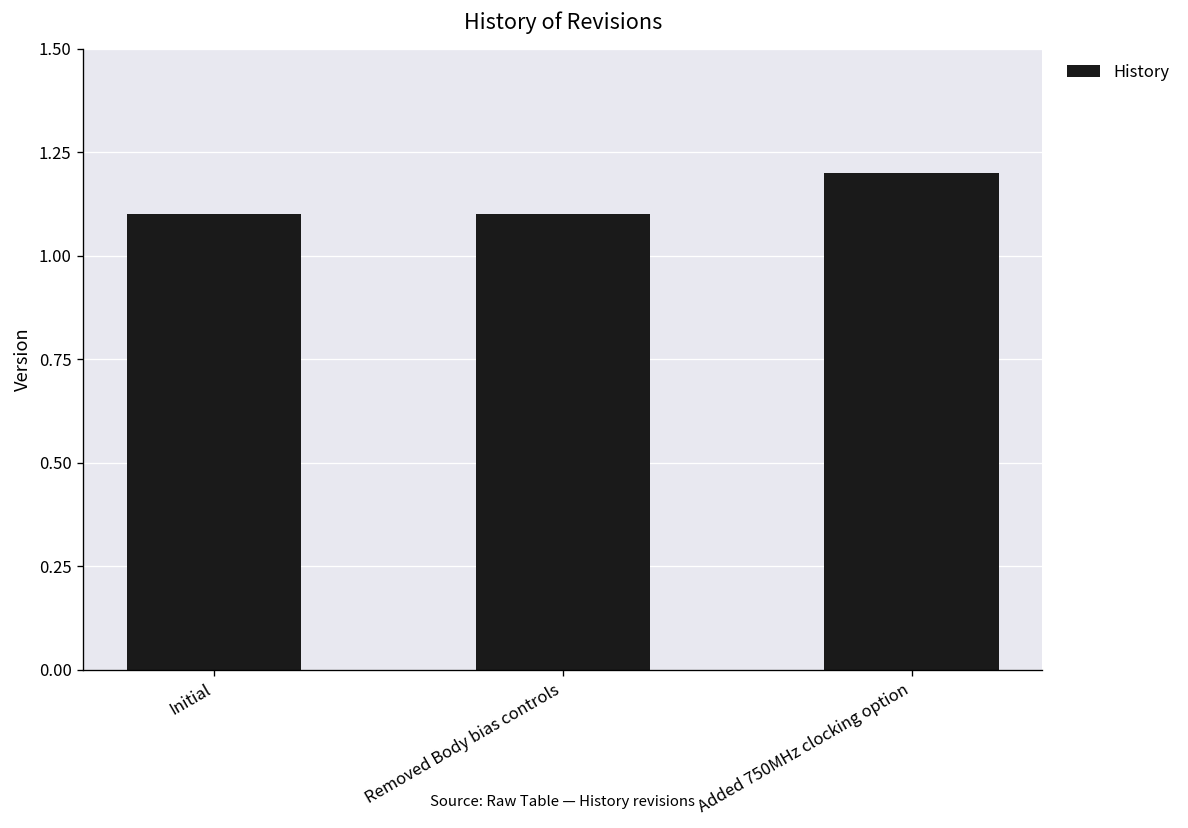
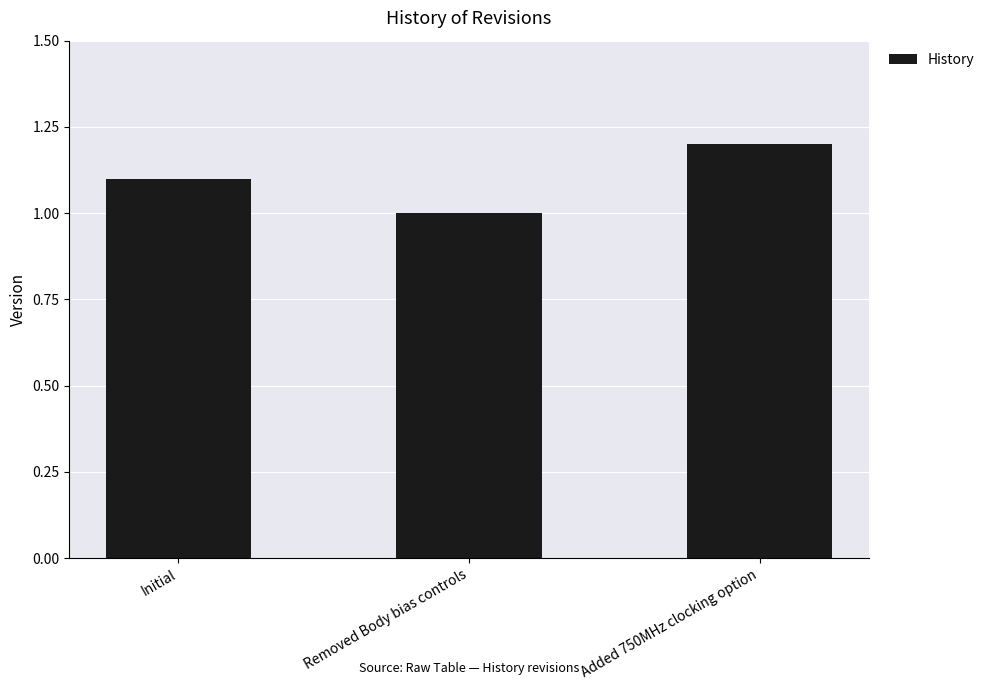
  {
    "Initial": 1.1,
-   "Removed Body bias controls": 1.1,
+   "Removed Body bias controls": 1.0,
    "Added 750MHz clocking option": 1.2
  }
